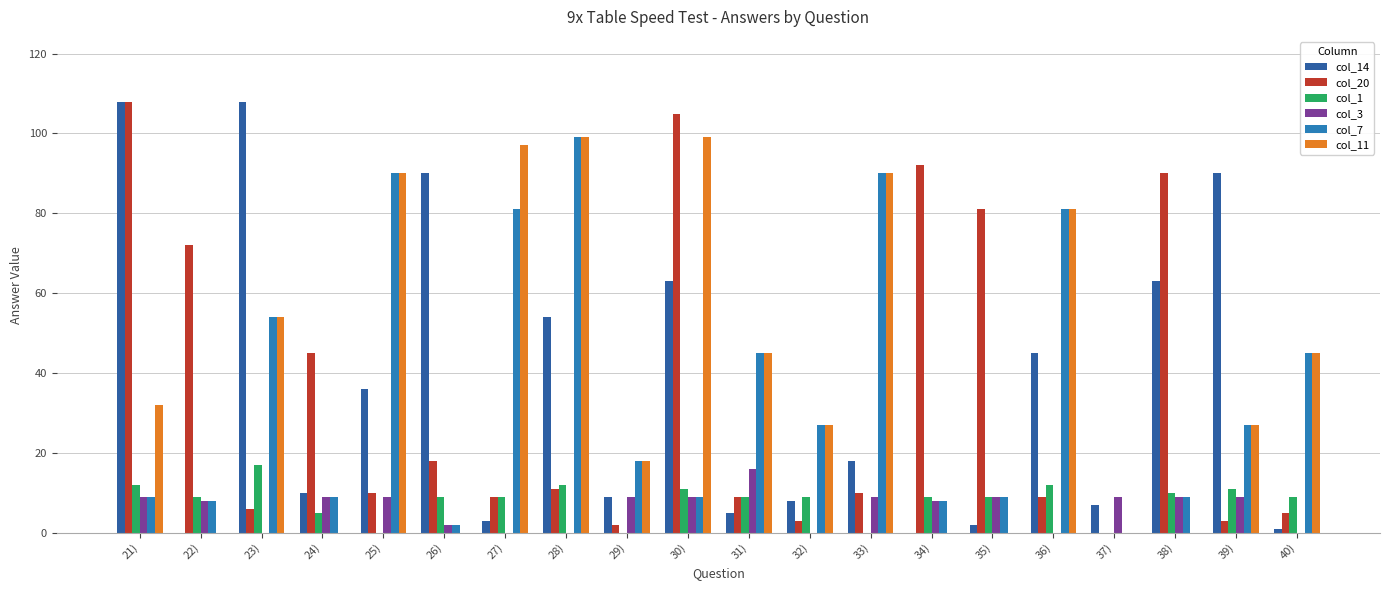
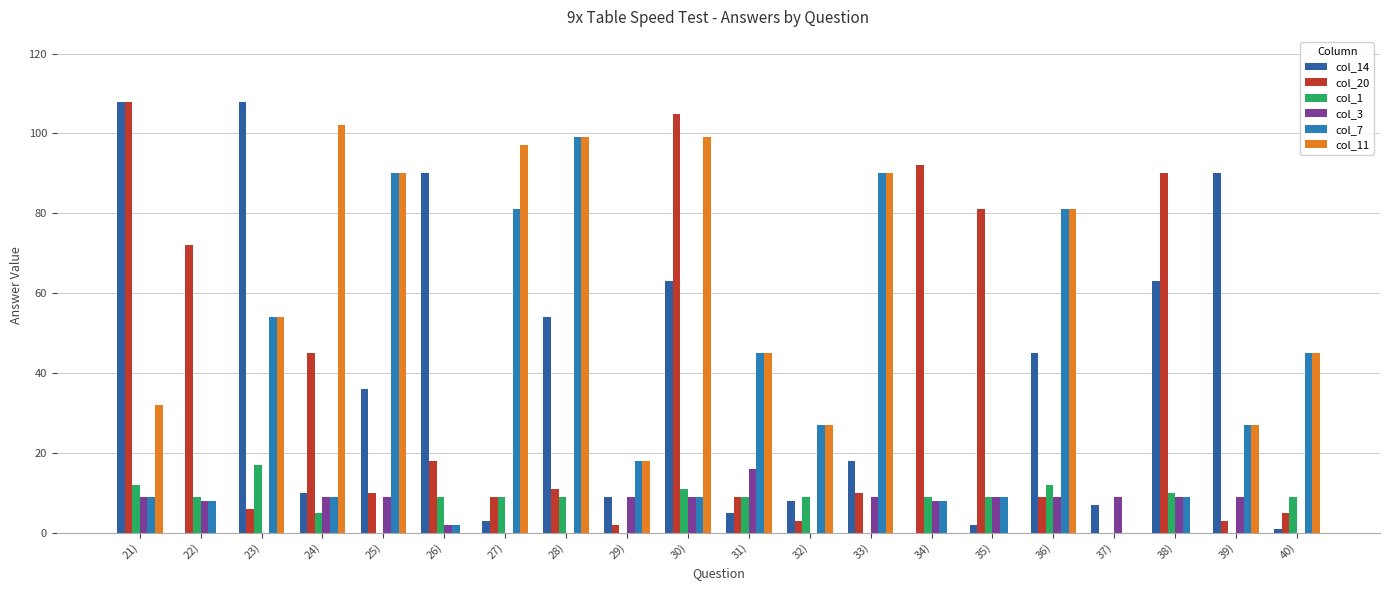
  {
    "col_20": {
      "21)": 108,
      "22)": 72,
      "23)": 6,
      "24)": 45,
      "25)": 10,
      "26)": 18,
      "27)": 9,
      "28)": 11,
      "29)": 2,
      "30)": 105,
      "31)": 9,
      "32)": 3,
      "33)": 10,
      "34)": 92,
      "35)": 81,
      "36)": 9,
      "37)": 0,
      "38)": 90,
      "39)": 3,
      "40)": 5
    },
    "col_1": {
      "21)": 12,
      "22)": 9,
      "23)": 17,
      "24)": 5,
      "25)": 0,
      "26)": 9,
      "27)": 9,
-     "28)": 12,
+     "28)": 9,
      "29)": 0,
      "30)": 11,
      "31)": 9,
      "32)": 9,
      "33)": 0,
      "34)": 9,
      "35)": 9,
      "36)": 12,
      "37)": 0,
      "38)": 10,
-     "39)": 11,
+     "39)": 0,
      "40)": 9
    },
    "col_3": {
      "21)": 9,
      "22)": 8,
      "23)": 0,
      "24)": 9,
      "25)": 9,
      "26)": 2,
      "27)": 0,
      "28)": 0,
      "29)": 9,
      "30)": 9,
      "31)": 16,
      "32)": 0,
      "33)": 9,
      "34)": 8,
      "35)": 9,
-     "36)": 0,
+     "36)": 9,
      "37)": 9,
      "38)": 9,
      "39)": 9,
      "40)": 0
    },
    "col_11": {
      "21)": 32,
      "22)": 0,
      "23)": 54,
-     "24)": 0,
+     "24)": 102,
      "25)": 90,
      "26)": 0,
      "27)": 97,
      "28)": 99,
      "29)": 18,
      "30)": 99,
      "31)": 45,
      "32)": 27,
      "33)": 90,
      "34)": 0,
      "35)": 0,
      "36)": 81,
      "37)": 0,
      "38)": 0,
      "39)": 27,
      "40)": 45
    }
  }
